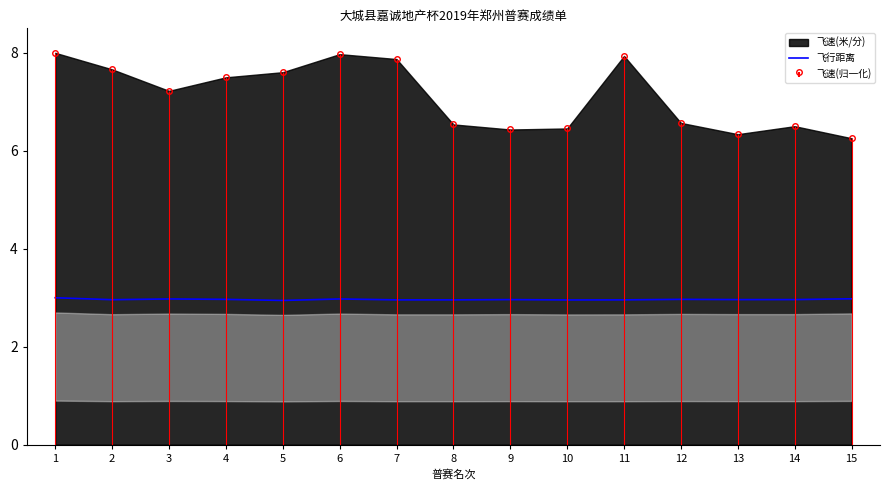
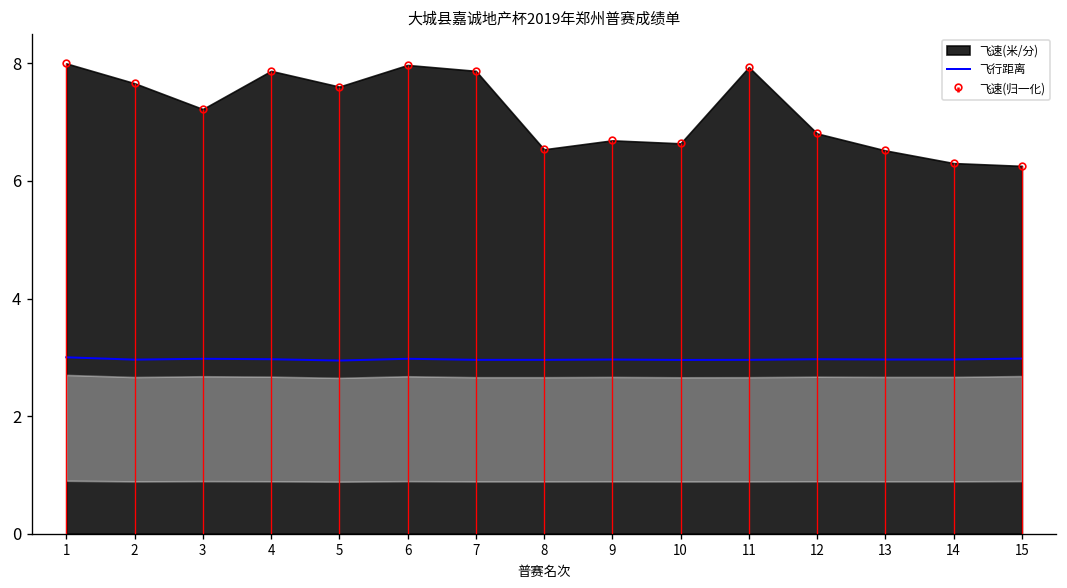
  {
    "飞行距离": {
      "1": 3.0,
      "2": 3.0,
      "3": 3.0,
      "4": 3.0,
      "5": 2.9,
      "6": 3.0,
      "7": 3.0,
      "8": 3.0,
      "9": 3.0,
      "10": 3.0,
      "11": 3.0,
      "12": 3.0,
      "13": 3.0,
      "14": 3.0,
      "15": 3.0
    },
    "飞速(米/分)": {
      "1": 8.0,
      "2": 7.7,
      "3": 7.2,
-     "4": 7.5,
+     "4": 7.9,
      "5": 7.6,
      "6": 8.0,
      "7": 7.9,
      "8": 6.5,
-     "9": 6.4,
-     "10": 6.5,
+     "9": 6.7,
+     "10": 6.6,
      "11": 7.9,
-     "12": 6.6,
-     "13": 6.3,
-     "14": 6.5,
+     "12": 6.8,
+     "13": 6.5,
+     "14": 6.3,
      "15": 6.3
    }
  }
